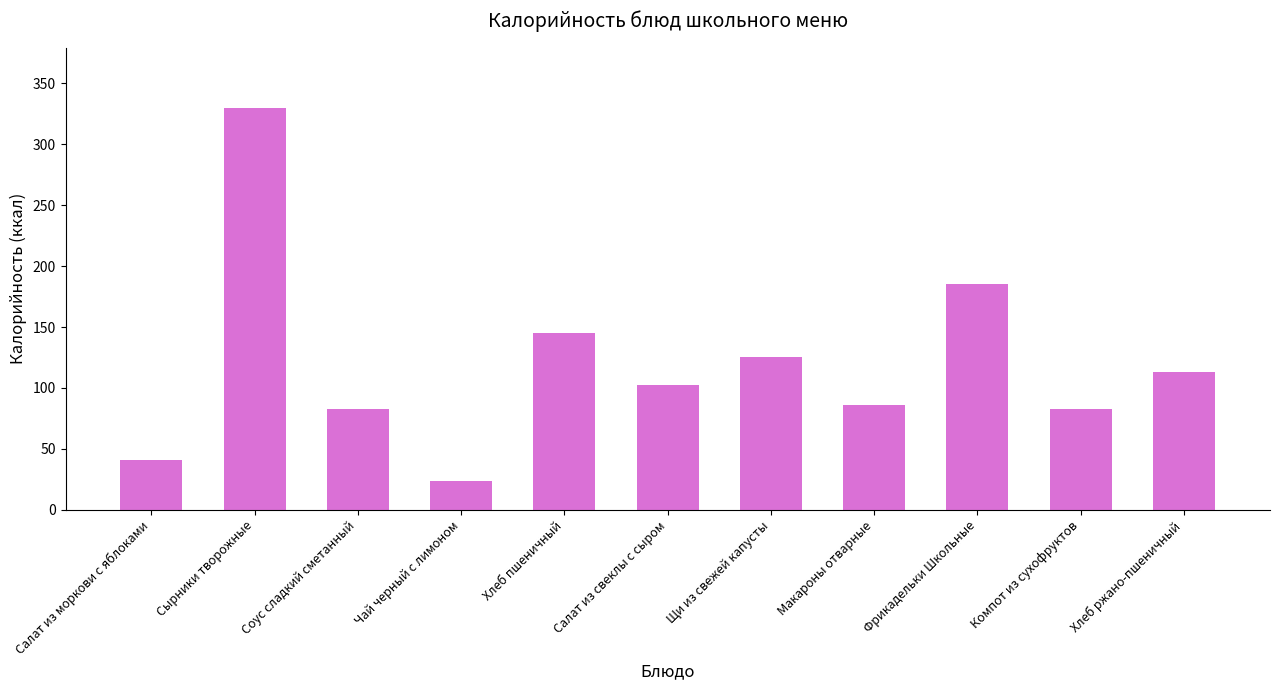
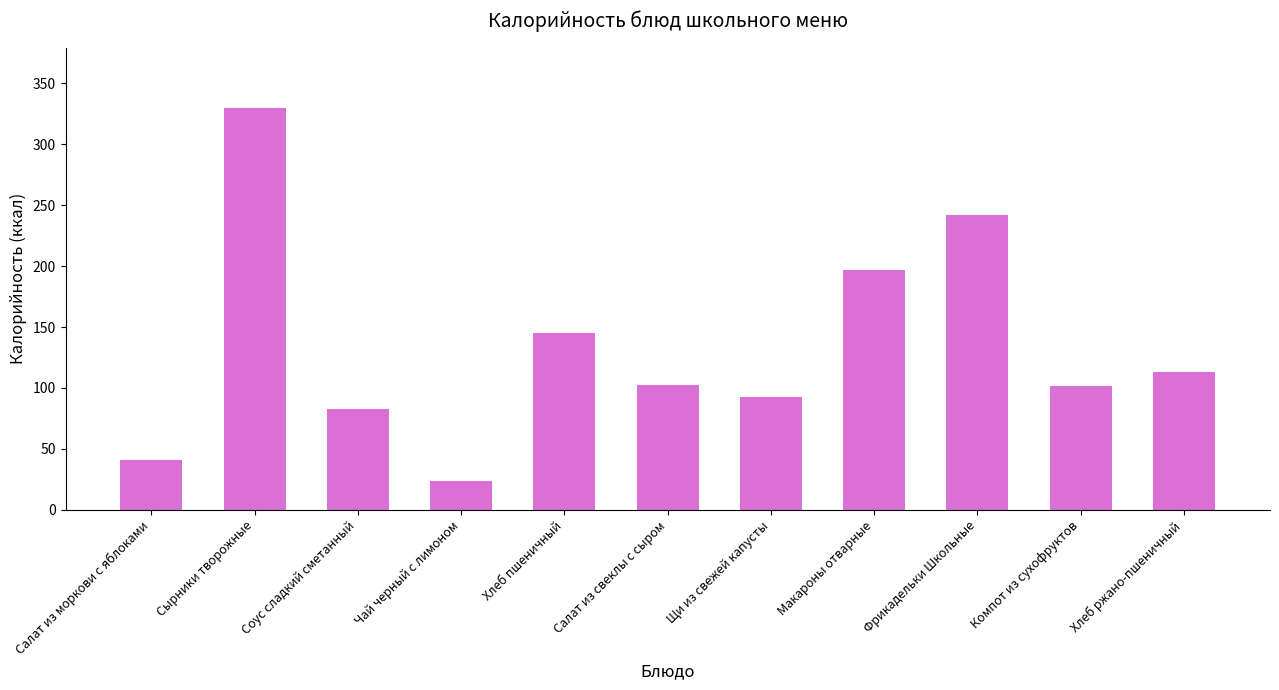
  {
    "Салат из моркови с яблоками": 41,
    "Сырники творожные": 330,
    "Соус сладкий сметанный": 83,
    "Чай черный с лимоном": 24,
    "Хлеб пшеничный": 145,
    "Салат из свеклы с сыром": 103,
-   "Щи из свежей капусты": 126,
-   "Макароны отварные": 86,
-   "Фрикадельки Школьные": 185,
-   "Компот из сухофруктов": 82,
+   "Щи из свежей капусты": 93,
+   "Макароны отварные": 197,
+   "Фрикадельки Школьные": 242,
+   "Компот из сухофруктов": 102,
    "Хлеб ржано-пшеничный": 113
  }
